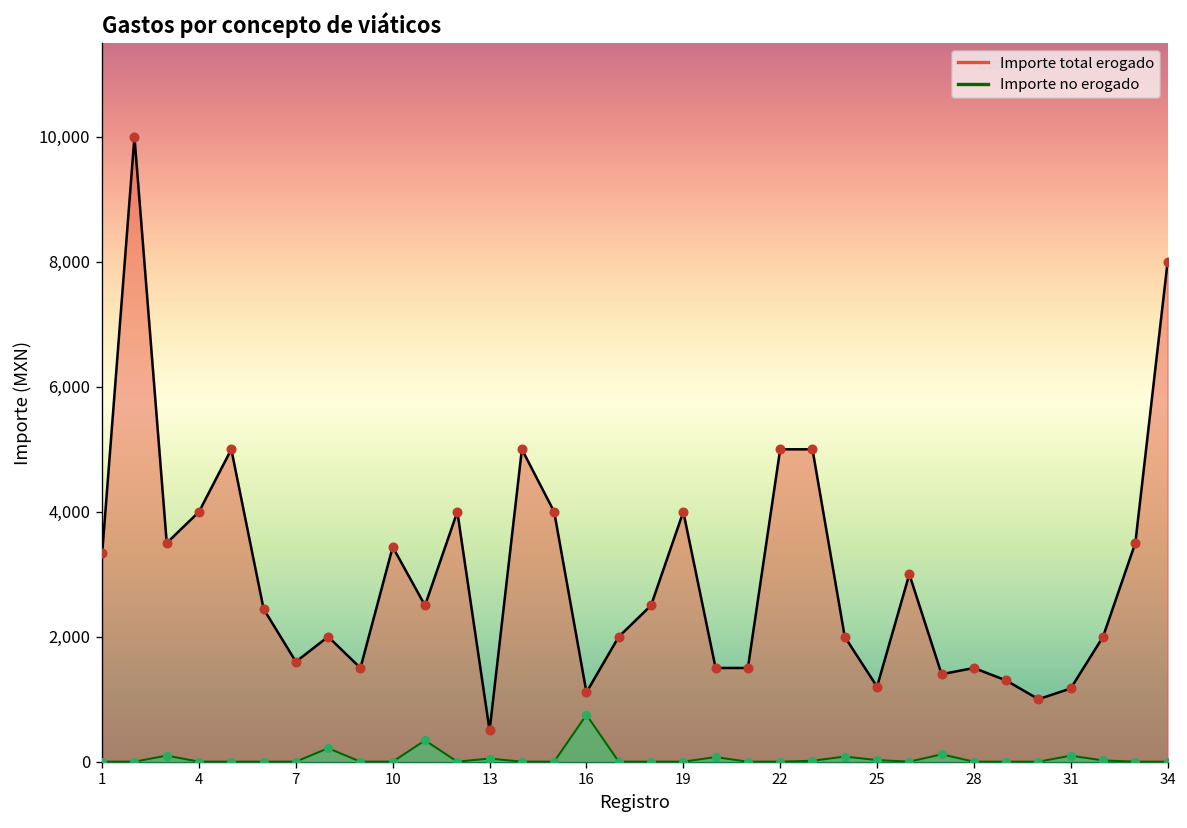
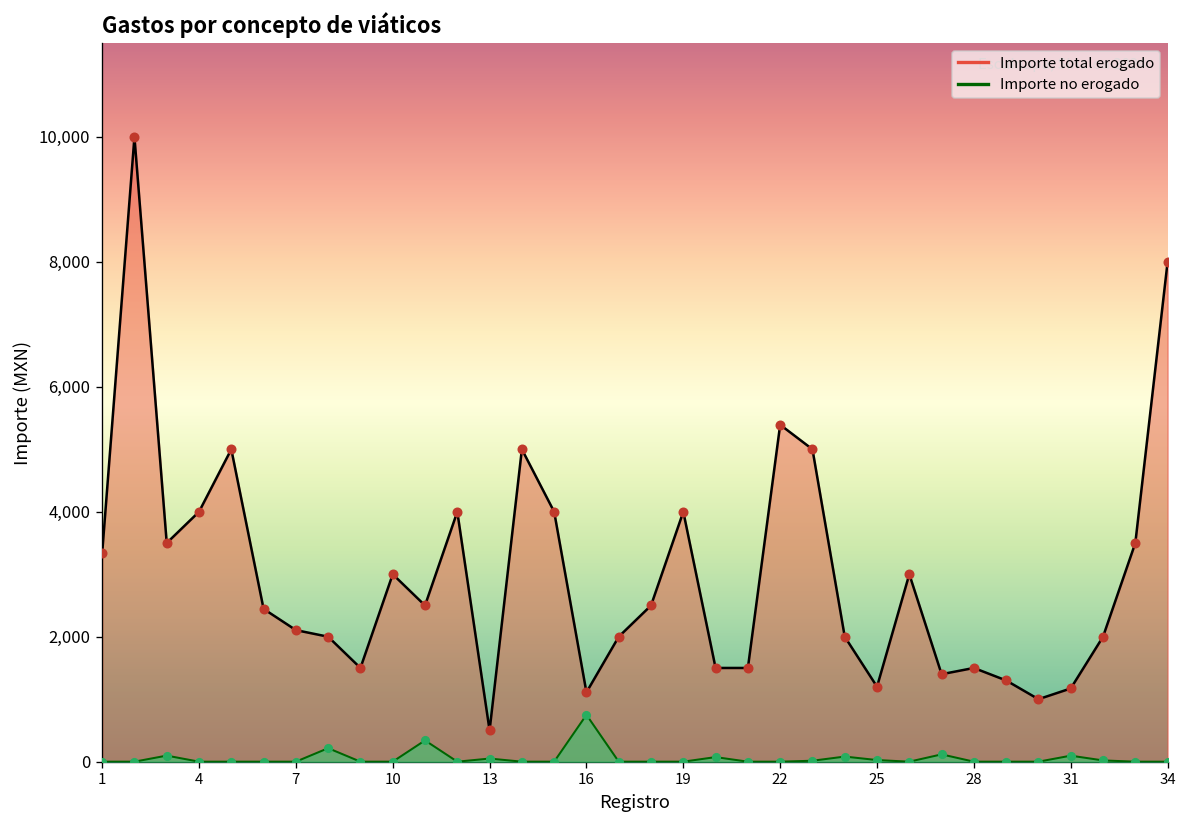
  {
    "Importe total erogado": {
      "1": "3,300",
      "4": "4,000",
-     "7": "1,600",
-     "10": "3,400",
+     "7": "2,100",
+     "10": "3,000",
      "13": "500",
      "16": "1,100",
      "19": "4,000",
-     "22": "5,000",
+     "22": "5,400",
      "25": "1,200",
      "28": "1,500",
      "31": "1,200",
      "34": "8,000"
    }
  }
